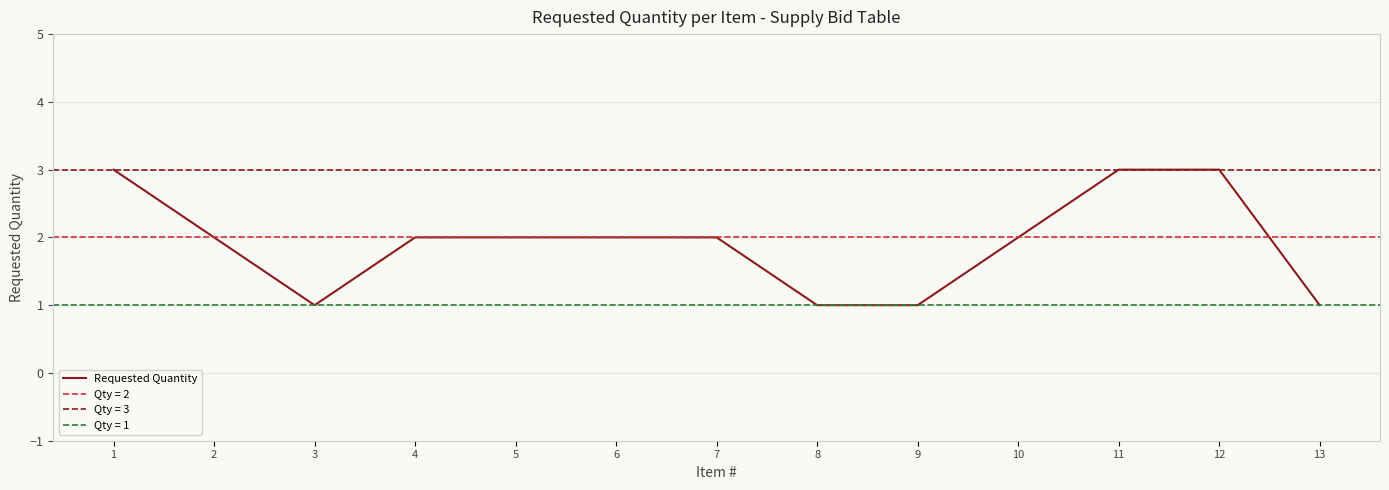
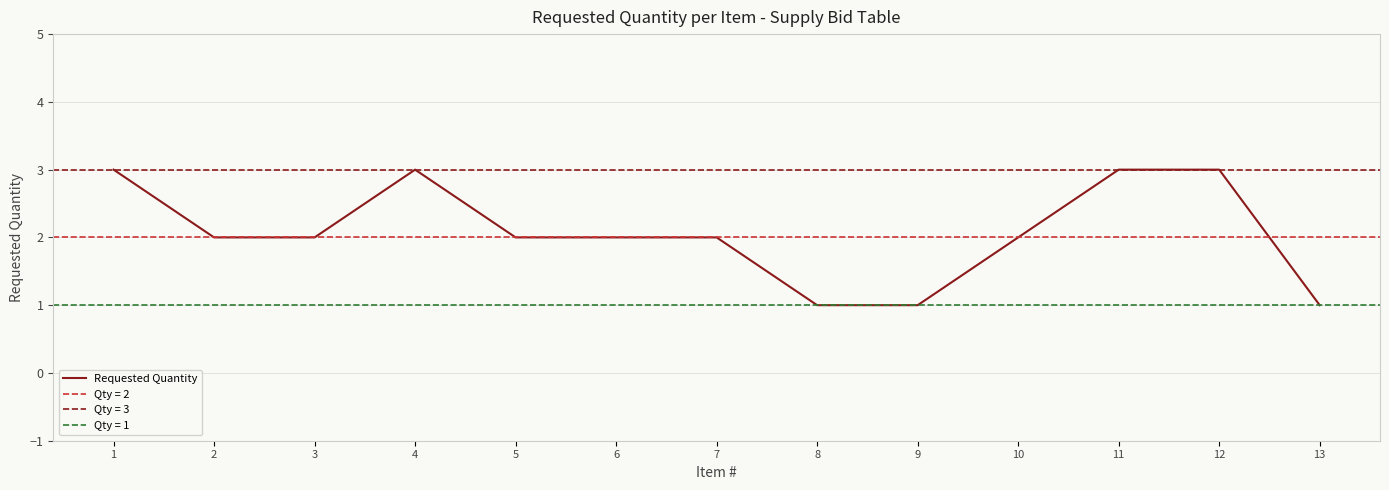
  {
    "1": 3,
    "2": 2,
-   "3": 1,
-   "4": 2,
+   "3": 2,
+   "4": 3,
    "5": 2,
    "6": 2,
    "7": 2,
    "8": 1,
    "9": 1,
    "10": 2,
    "11": 3,
    "12": 3,
    "13": 1
  }
